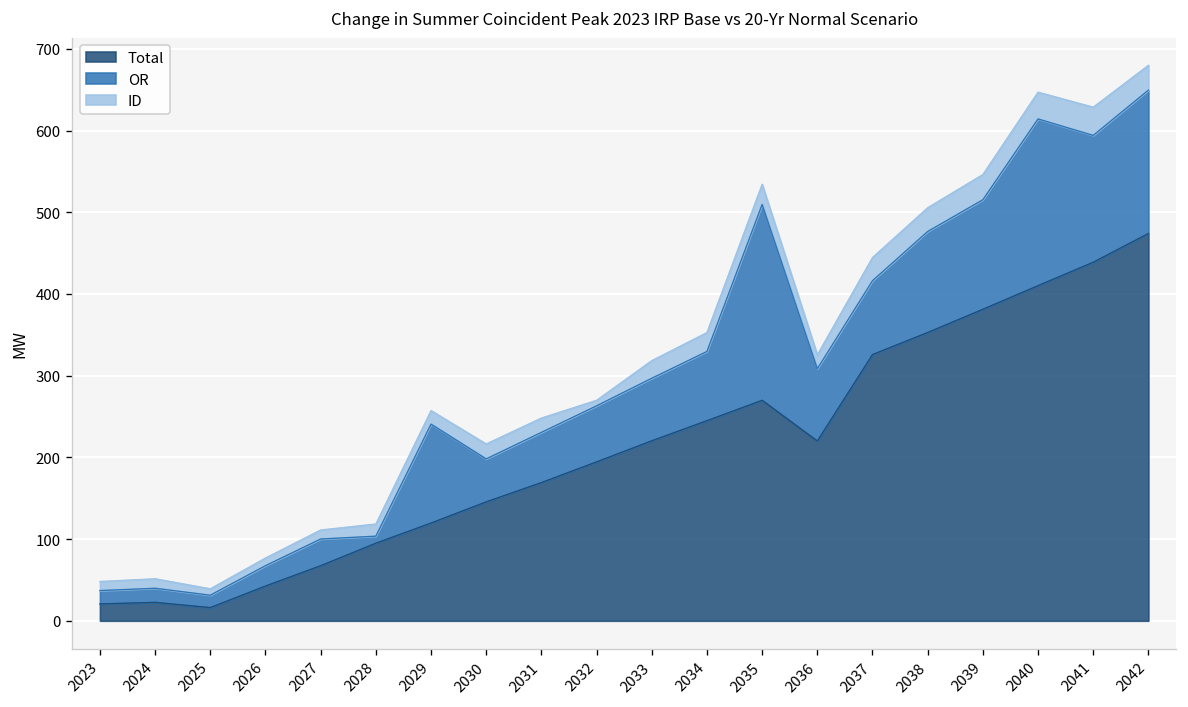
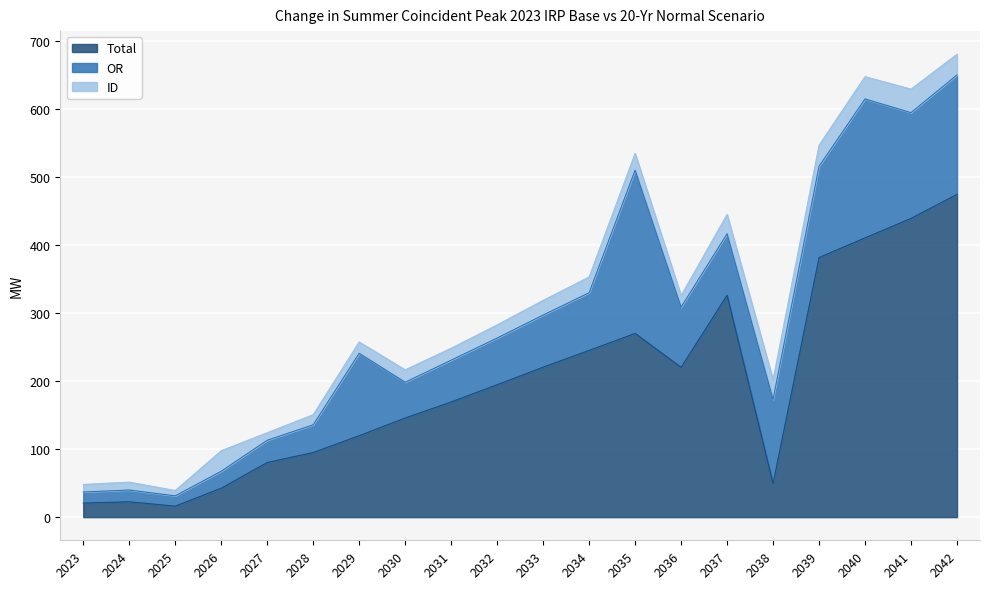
  {
    "Total": {
      "2023": 20,
      "2024": 20,
      "2025": 20,
      "2026": 40,
-     "2027": 70,
+     "2027": 80,
      "2028": 90,
      "2029": 120,
      "2030": 150,
      "2031": 170,
      "2032": 190,
      "2033": 220,
      "2034": 240,
      "2035": 270,
      "2036": 220,
      "2037": 330,
-     "2038": 350,
+     "2038": 50,
      "2039": 380,
      "2040": 410,
      "2041": 440,
      "2042": 470
    },
    "OR": {
      "2023": 20,
      "2024": 20,
      "2025": 20,
      "2026": 20,
      "2027": 30,
-     "2028": 10,
+     "2028": 40,
      "2029": 120,
      "2030": 50,
      "2031": 60,
      "2032": 70,
      "2033": 80,
      "2034": 80,
      "2035": 240,
      "2036": 90,
      "2037": 90,
      "2038": 120,
      "2039": 130,
      "2040": 200,
      "2041": 160,
      "2042": 180
    },
    "ID": {
      "2023": 10,
      "2024": 10,
      "2025": 10,
-     "2026": 10,
+     "2026": 30,
      "2027": 10,
      "2028": 10,
      "2029": 20,
      "2030": 20,
      "2031": 20,
-     "2032": 10,
+     "2032": 20,
      "2033": 20,
      "2034": 20,
      "2035": 20,
      "2036": 20,
      "2037": 30,
      "2038": 30,
      "2039": 30,
      "2040": 30,
      "2041": 30,
      "2042": 30
    }
  }
